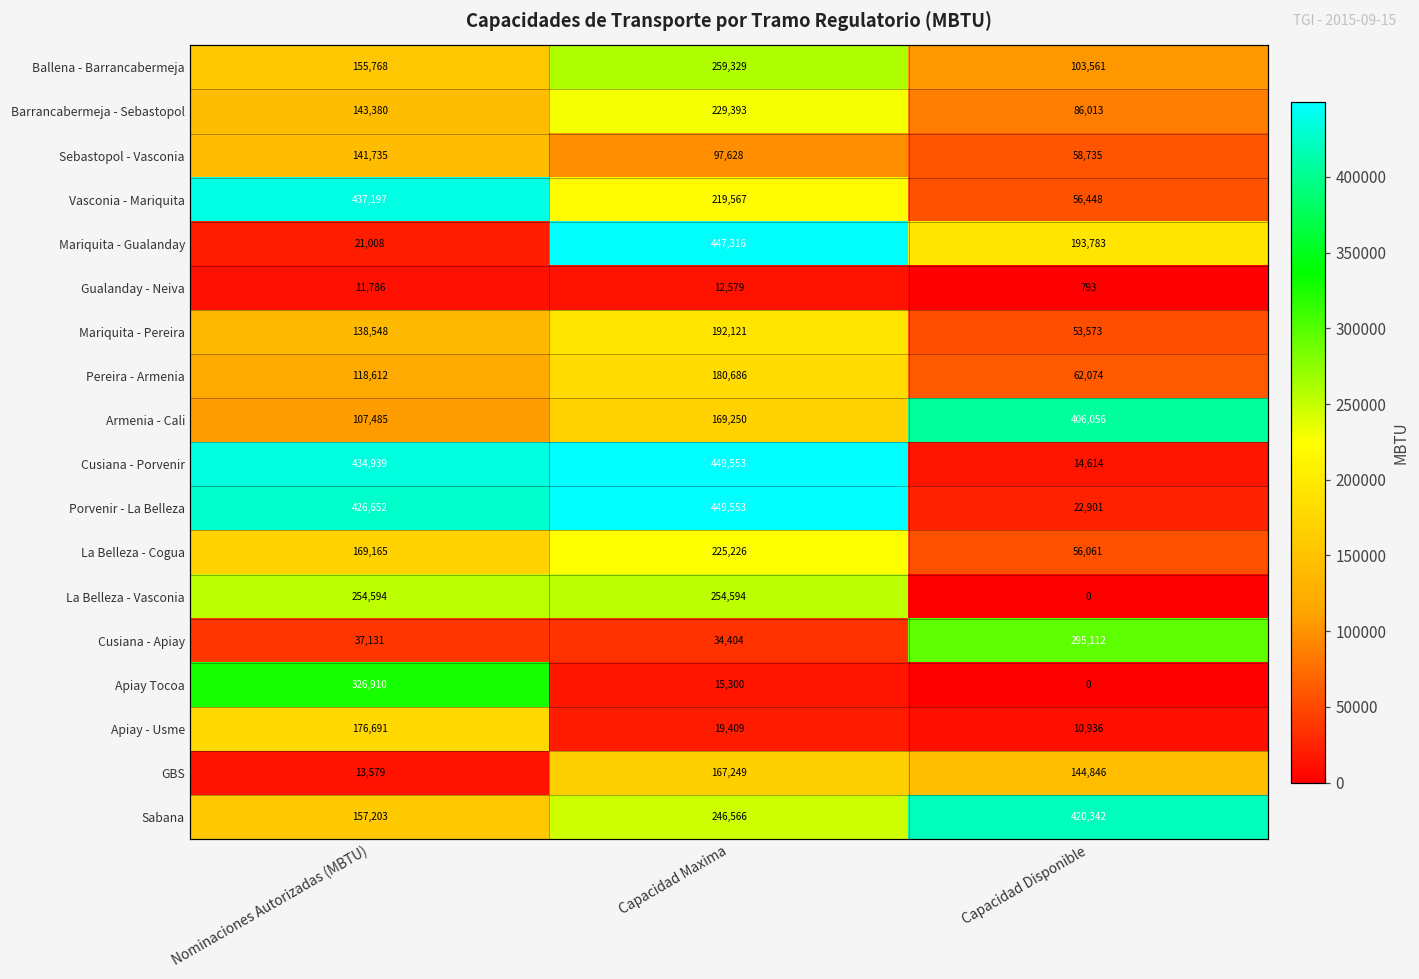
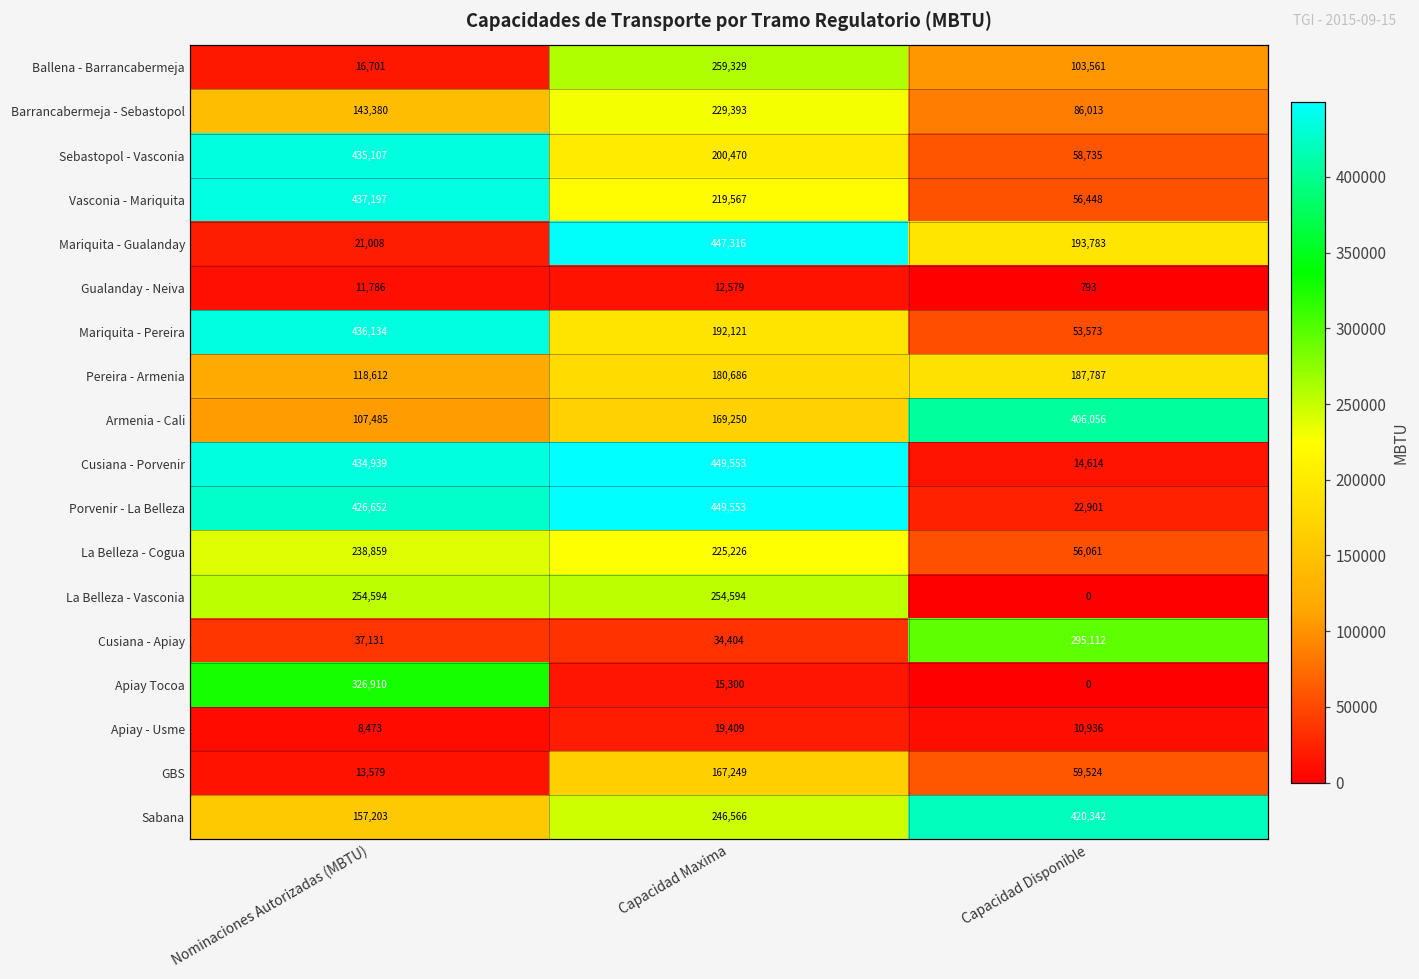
  {
    "Ballena - Barrancabermeja": {
-     "Nominaciones Autorizadas (MBTU)": "155,768",
+     "Nominaciones Autorizadas (MBTU)": "16,701",
      "Capacidad Maxima": "259,329",
      "Capacidad Disponible": "103,561"
    },
    "Barrancabermeja - Sebastopol": {
      "Nominaciones Autorizadas (MBTU)": "143,380",
      "Capacidad Maxima": "229,393",
      "Capacidad Disponible": "86,013"
    },
    "Sebastopol - Vasconia": {
-     "Nominaciones Autorizadas (MBTU)": "141,735",
-     "Capacidad Maxima": "97,628",
+     "Nominaciones Autorizadas (MBTU)": "435,107",
+     "Capacidad Maxima": "200,470",
      "Capacidad Disponible": "58,735"
    },
    "Vasconia - Mariquita": {
      "Nominaciones Autorizadas (MBTU)": "437,197",
      "Capacidad Maxima": "219,567",
      "Capacidad Disponible": "56,448"
    },
    "Mariquita - Gualanday": {
      "Nominaciones Autorizadas (MBTU)": "21,008",
      "Capacidad Maxima": "447,316",
      "Capacidad Disponible": "193,783"
    },
    "Gualanday - Neiva": {
      "Nominaciones Autorizadas (MBTU)": "11,786",
      "Capacidad Maxima": "12,579",
      "Capacidad Disponible": "793"
    },
    "Mariquita - Pereira": {
-     "Nominaciones Autorizadas (MBTU)": "138,548",
+     "Nominaciones Autorizadas (MBTU)": "436,134",
      "Capacidad Maxima": "192,121",
      "Capacidad Disponible": "53,573"
    },
    "Pereira - Armenia": {
      "Nominaciones Autorizadas (MBTU)": "118,612",
      "Capacidad Maxima": "180,686",
-     "Capacidad Disponible": "62,074"
+     "Capacidad Disponible": "187,787"
    },
    "Armenia - Cali": {
      "Nominaciones Autorizadas (MBTU)": "107,485",
      "Capacidad Maxima": "169,250",
      "Capacidad Disponible": "406,056"
    },
    "Cusiana - Porvenir": {
      "Nominaciones Autorizadas (MBTU)": "434,939",
      "Capacidad Maxima": "449,553",
      "Capacidad Disponible": "14,614"
    },
    "Porvenir - La Belleza": {
      "Nominaciones Autorizadas (MBTU)": "426,652",
      "Capacidad Maxima": "449,553",
      "Capacidad Disponible": "22,901"
    },
    "La Belleza - Cogua": {
-     "Nominaciones Autorizadas (MBTU)": "169,165",
+     "Nominaciones Autorizadas (MBTU)": "238,859",
      "Capacidad Maxima": "225,226",
      "Capacidad Disponible": "56,061"
    },
    "La Belleza - Vasconia": {
      "Nominaciones Autorizadas (MBTU)": "254,594",
      "Capacidad Maxima": "254,594",
      "Capacidad Disponible": "0"
    },
    "Cusiana - Apiay": {
      "Nominaciones Autorizadas (MBTU)": "37,131",
      "Capacidad Maxima": "34,404",
      "Capacidad Disponible": "295,112"
    },
    "Apiay Tocoa": {
      "Nominaciones Autorizadas (MBTU)": "326,910",
      "Capacidad Maxima": "15,300",
      "Capacidad Disponible": "0"
    },
    "Apiay - Usme": {
-     "Nominaciones Autorizadas (MBTU)": "176,691",
+     "Nominaciones Autorizadas (MBTU)": "8,473",
      "Capacidad Maxima": "19,409",
      "Capacidad Disponible": "10,936"
    },
    "GBS": {
      "Nominaciones Autorizadas (MBTU)": "13,579",
      "Capacidad Maxima": "167,249",
-     "Capacidad Disponible": "144,846"
+     "Capacidad Disponible": "59,524"
    },
    "Sabana": {
      "Nominaciones Autorizadas (MBTU)": "157,203",
      "Capacidad Maxima": "246,566",
      "Capacidad Disponible": "420,342"
    }
  }
